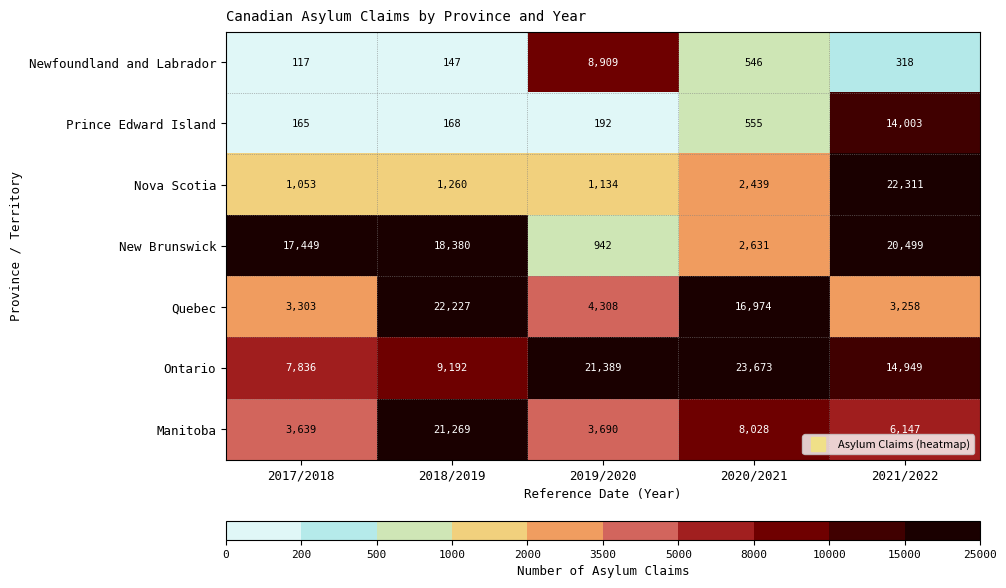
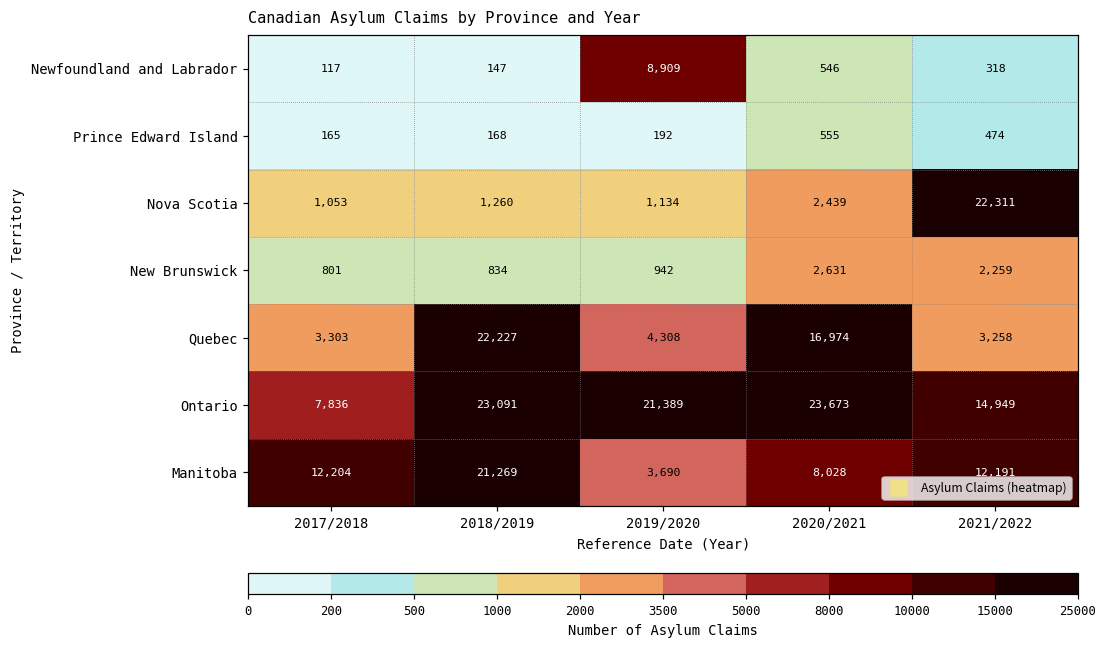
  {
    "Newfoundland and Labrador": {
      "2017/2018": "117",
      "2018/2019": "147",
      "2019/2020": "8,909",
      "2020/2021": "546",
      "2021/2022": "318"
    },
    "Prince Edward Island": {
      "2017/2018": "165",
      "2018/2019": "168",
      "2019/2020": "192",
      "2020/2021": "555",
-     "2021/2022": "14,003"
+     "2021/2022": "474"
    },
    "Nova Scotia": {
      "2017/2018": "1,053",
      "2018/2019": "1,260",
      "2019/2020": "1,134",
      "2020/2021": "2,439",
      "2021/2022": "22,311"
    },
    "New Brunswick": {
-     "2017/2018": "17,449",
-     "2018/2019": "18,380",
+     "2017/2018": "801",
+     "2018/2019": "834",
      "2019/2020": "942",
      "2020/2021": "2,631",
-     "2021/2022": "20,499"
+     "2021/2022": "2,259"
    },
    "Quebec": {
      "2017/2018": "3,303",
      "2018/2019": "22,227",
      "2019/2020": "4,308",
      "2020/2021": "16,974",
      "2021/2022": "3,258"
    },
    "Ontario": {
      "2017/2018": "7,836",
-     "2018/2019": "9,192",
+     "2018/2019": "23,091",
      "2019/2020": "21,389",
      "2020/2021": "23,673",
      "2021/2022": "14,949"
    },
    "Manitoba": {
-     "2017/2018": "3,639",
+     "2017/2018": "12,204",
      "2018/2019": "21,269",
      "2019/2020": "3,690",
      "2020/2021": "8,028",
-     "2021/2022": "6,147"
+     "2021/2022": "12,191"
    }
  }
